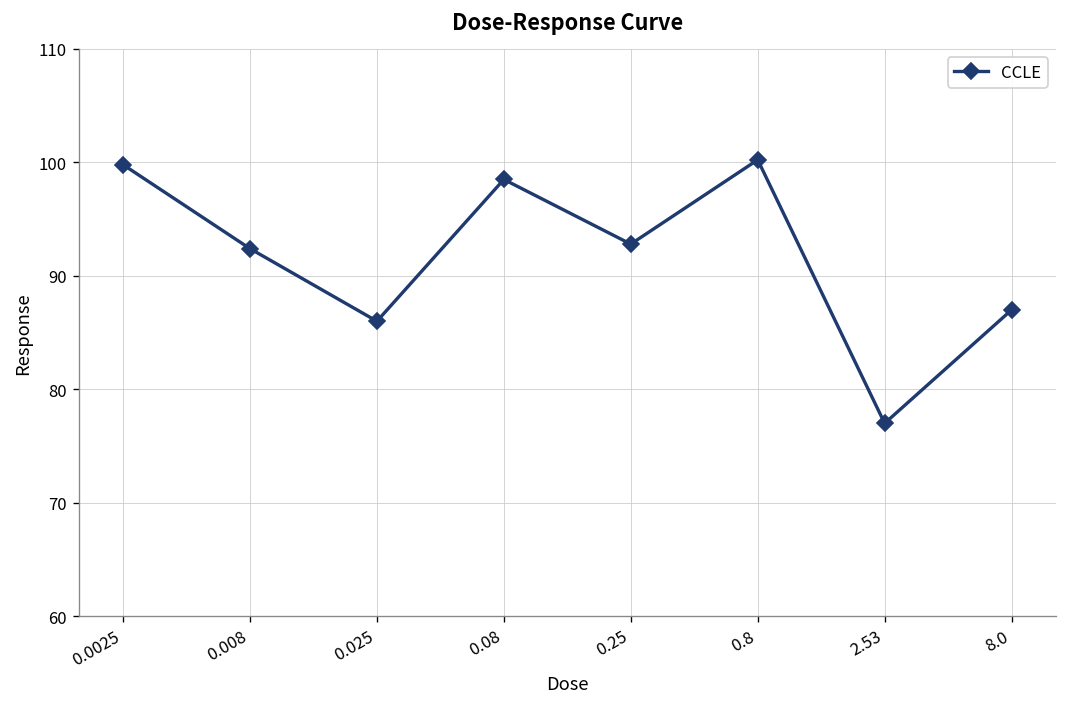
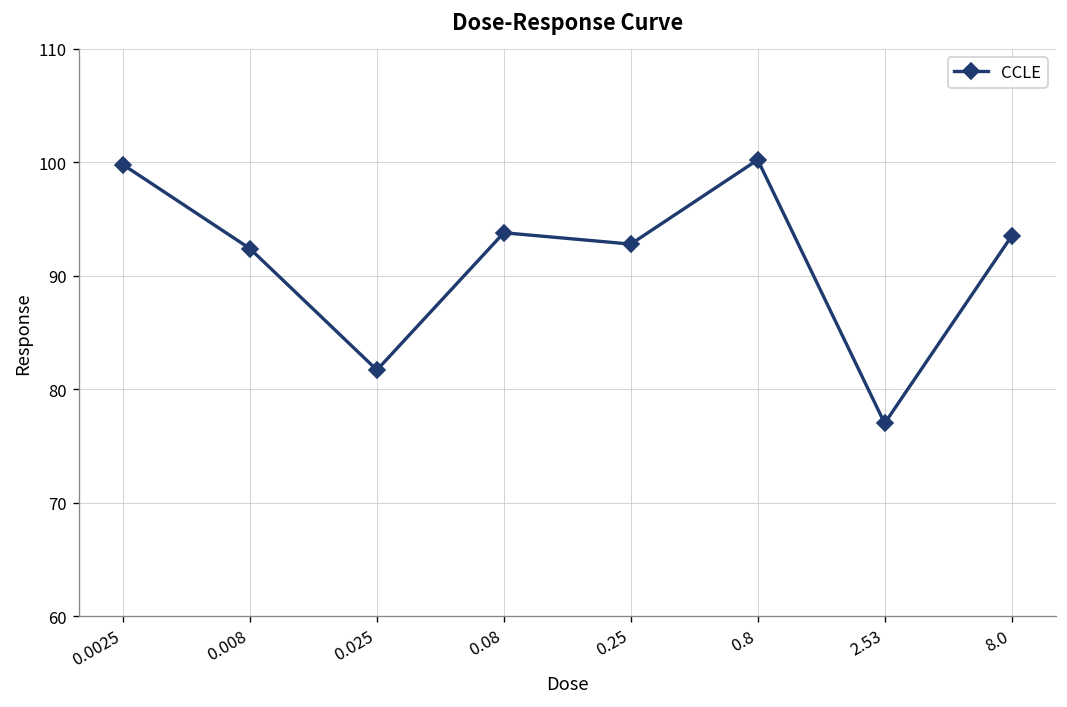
  {
    "0.0025": 100,
    "0.008": 92,
-   "0.025": 86,
-   "0.08": 99,
+   "0.025": 82,
+   "0.08": 94,
    "0.25": 93,
    "0.8": 100,
    "2.53": 77,
-   "8.0": 87
+   "8.0": 94
  }
